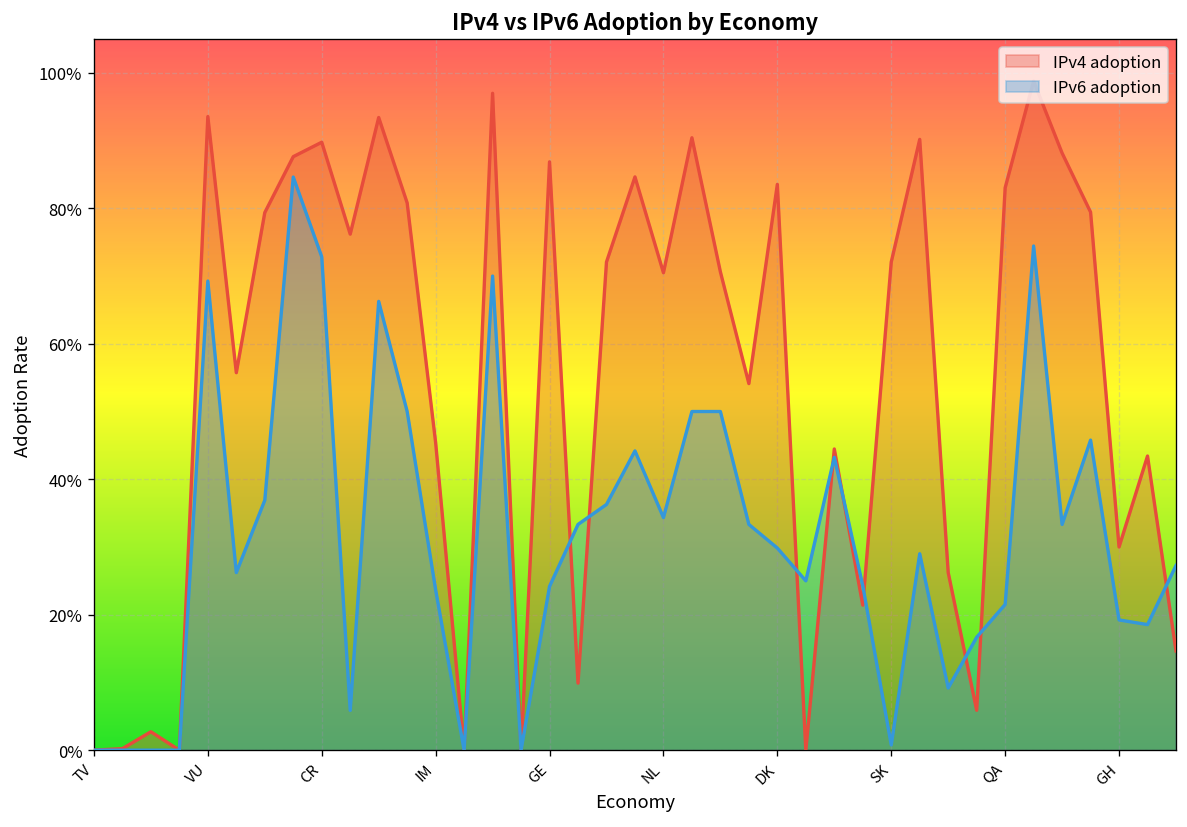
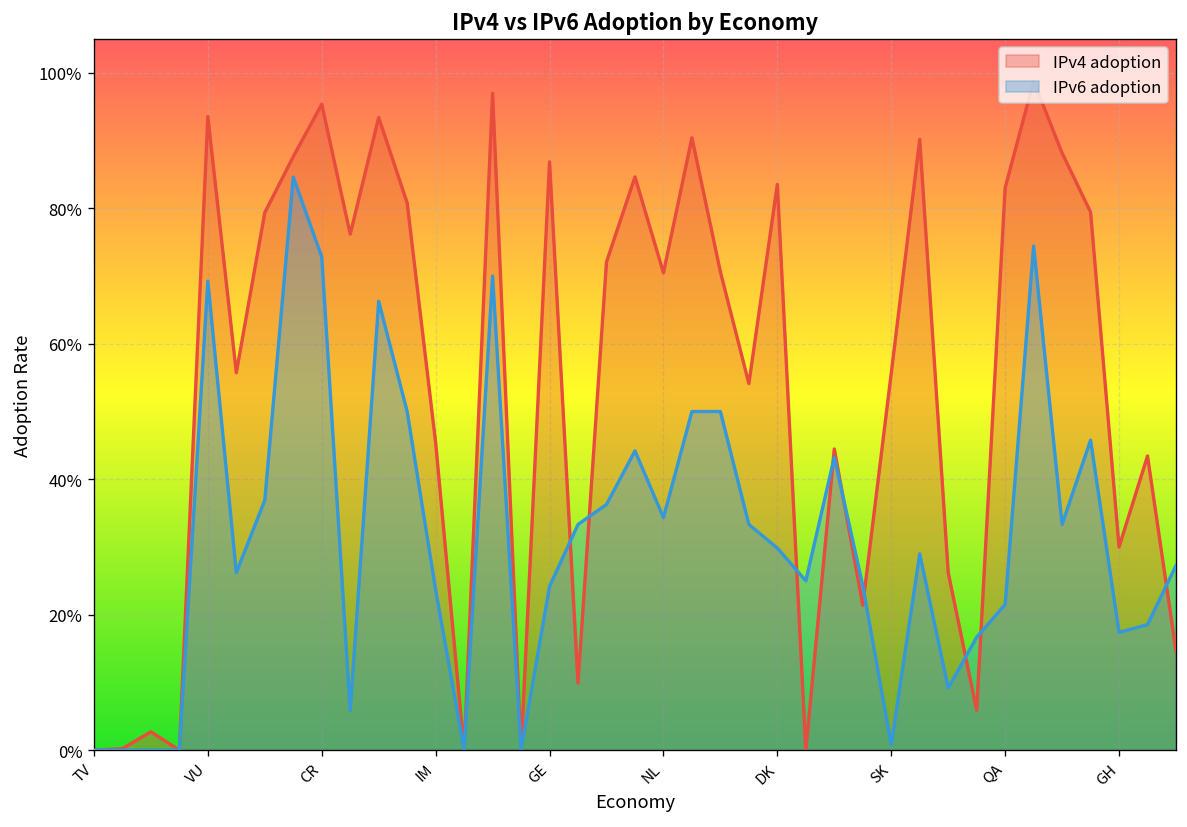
  {
    "IPv4 adoption": {
      "VU": "94%",
-     "CR": "90%",
+     "CR": "95%",
      "IM": "45%",
      "GE": "87%",
      "NL": "70%",
      "DK": "84%",
-     "SK": "72%",
+     "SK": "56%",
      "QA": "83%",
      "GH": "30%"
    },
    "IPv6 adoption": {
      "VU": "69%",
      "CR": "73%",
      "IM": "24%",
      "GE": "24%",
      "NL": "34%",
      "DK": "30%",
      "SK": "1%",
      "QA": "22%",
-     "GH": "19%"
+     "GH": "17%"
    }
  }
